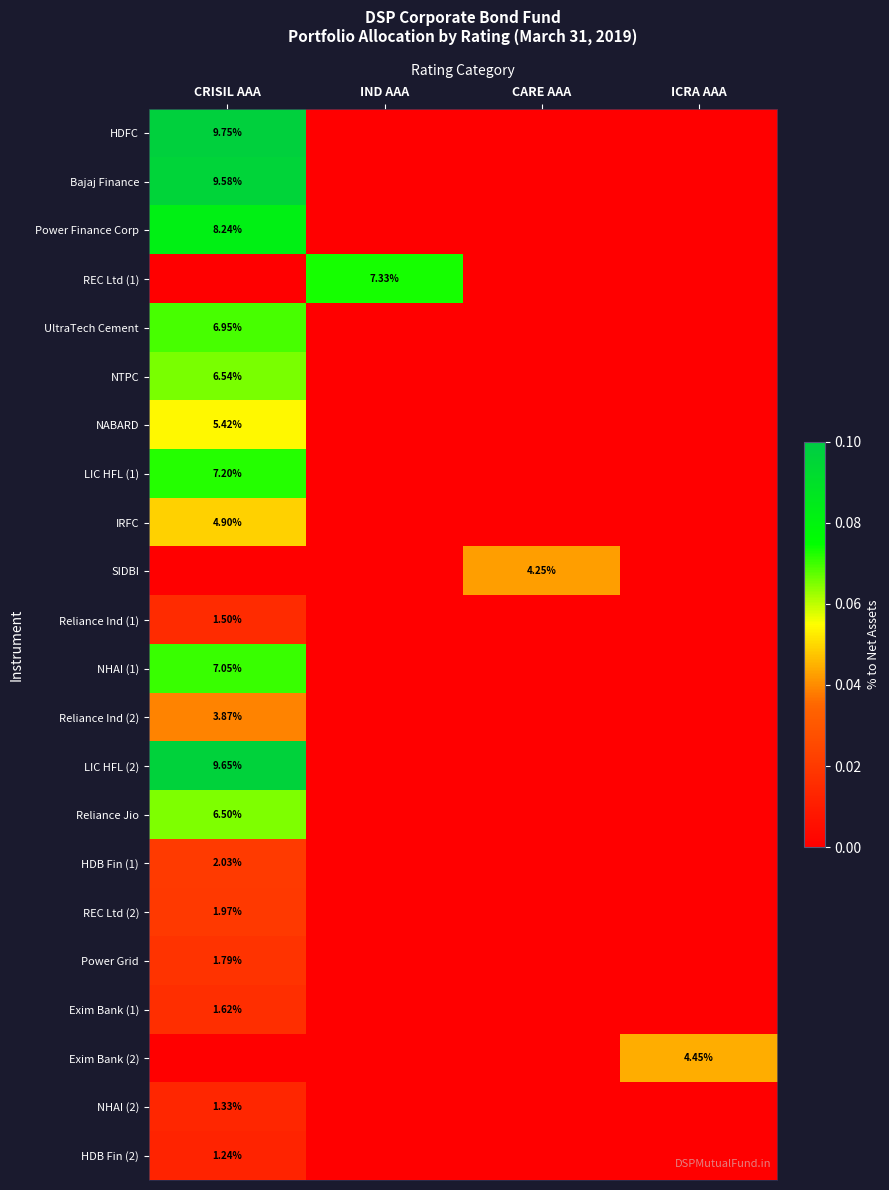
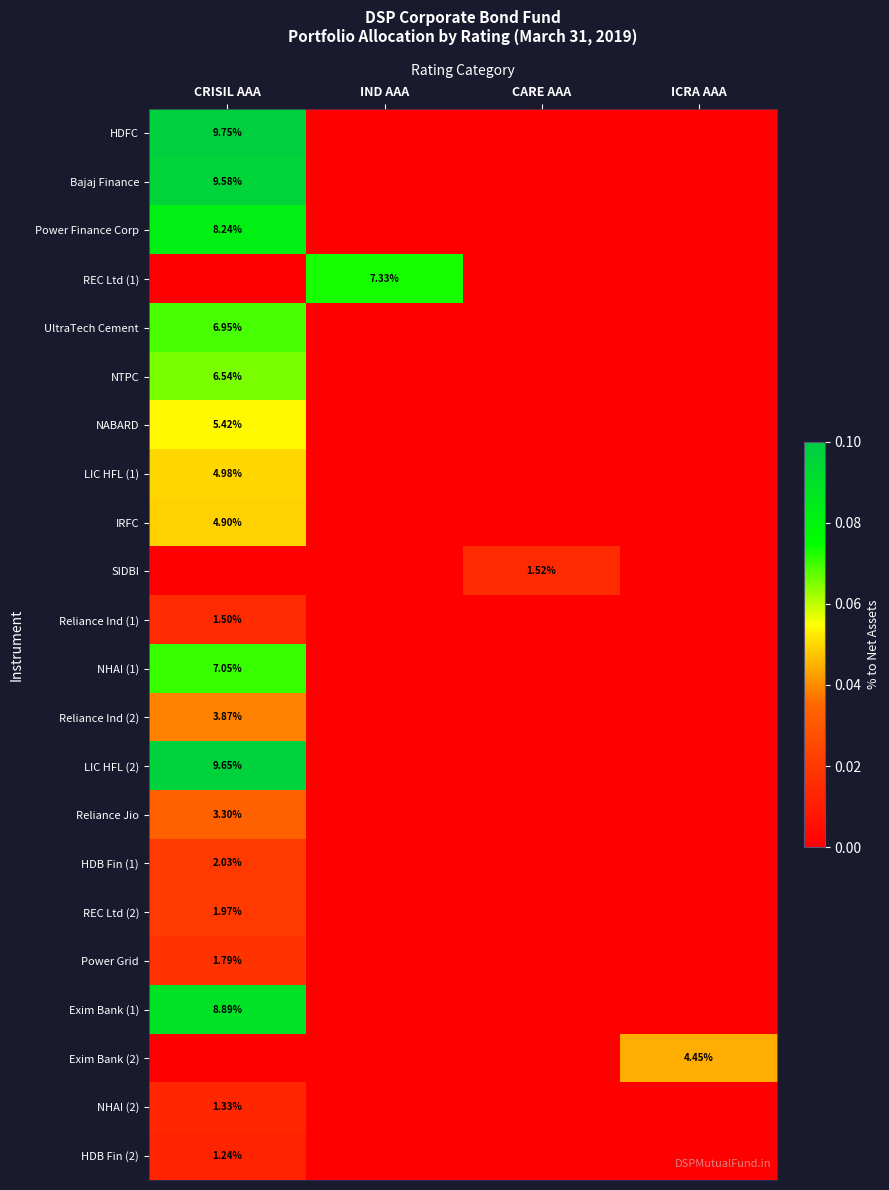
  {
    "HDFC": {
      "CRISIL AAA": "9.75%"
    },
    "Bajaj Finance": {
      "CRISIL AAA": "9.58%"
    },
    "Power Finance Corp": {
      "CRISIL AAA": "8.24%"
    },
    "REC Ltd (1)": {
      "IND AAA": "7.33%"
    },
    "UltraTech Cement": {
      "CRISIL AAA": "6.95%"
    },
    "NTPC": {
      "CRISIL AAA": "6.54%"
    },
    "NABARD": {
      "CRISIL AAA": "5.42%"
    },
    "LIC HFL (1)": {
-     "CRISIL AAA": "7.20%"
+     "CRISIL AAA": "4.98%"
    },
    "IRFC": {
      "CRISIL AAA": "4.90%"
    },
    "SIDBI": {
-     "CARE AAA": "4.25%"
+     "CARE AAA": "1.52%"
    },
    "Reliance Ind (1)": {
      "CRISIL AAA": "1.50%"
    },
    "NHAI (1)": {
      "CRISIL AAA": "7.05%"
    },
    "Reliance Ind (2)": {
      "CRISIL AAA": "3.87%"
    },
    "LIC HFL (2)": {
      "CRISIL AAA": "9.65%"
    },
    "Reliance Jio": {
-     "CRISIL AAA": "6.50%"
+     "CRISIL AAA": "3.30%"
    },
    "HDB Fin (1)": {
      "CRISIL AAA": "2.03%"
    },
    "REC Ltd (2)": {
      "CRISIL AAA": "1.97%"
    },
    "Power Grid": {
      "CRISIL AAA": "1.79%"
    },
    "Exim Bank (1)": {
-     "CRISIL AAA": "1.62%"
+     "CRISIL AAA": "8.89%"
    },
    "Exim Bank (2)": {
      "ICRA AAA": "4.45%"
    },
    "NHAI (2)": {
      "CRISIL AAA": "1.33%"
    },
    "HDB Fin (2)": {
      "CRISIL AAA": "1.24%"
    }
  }
